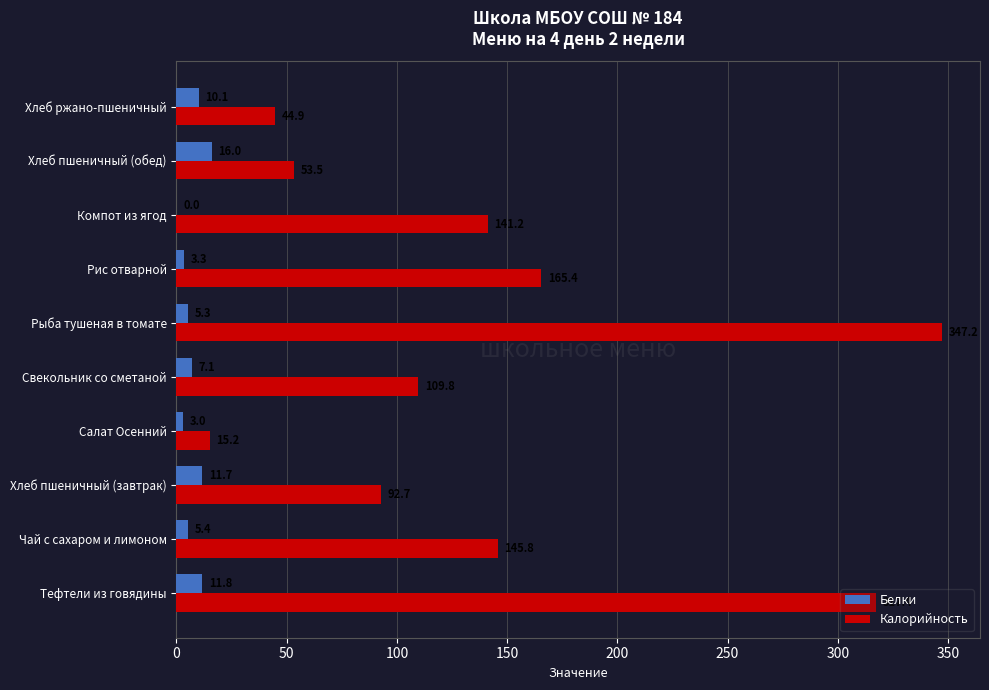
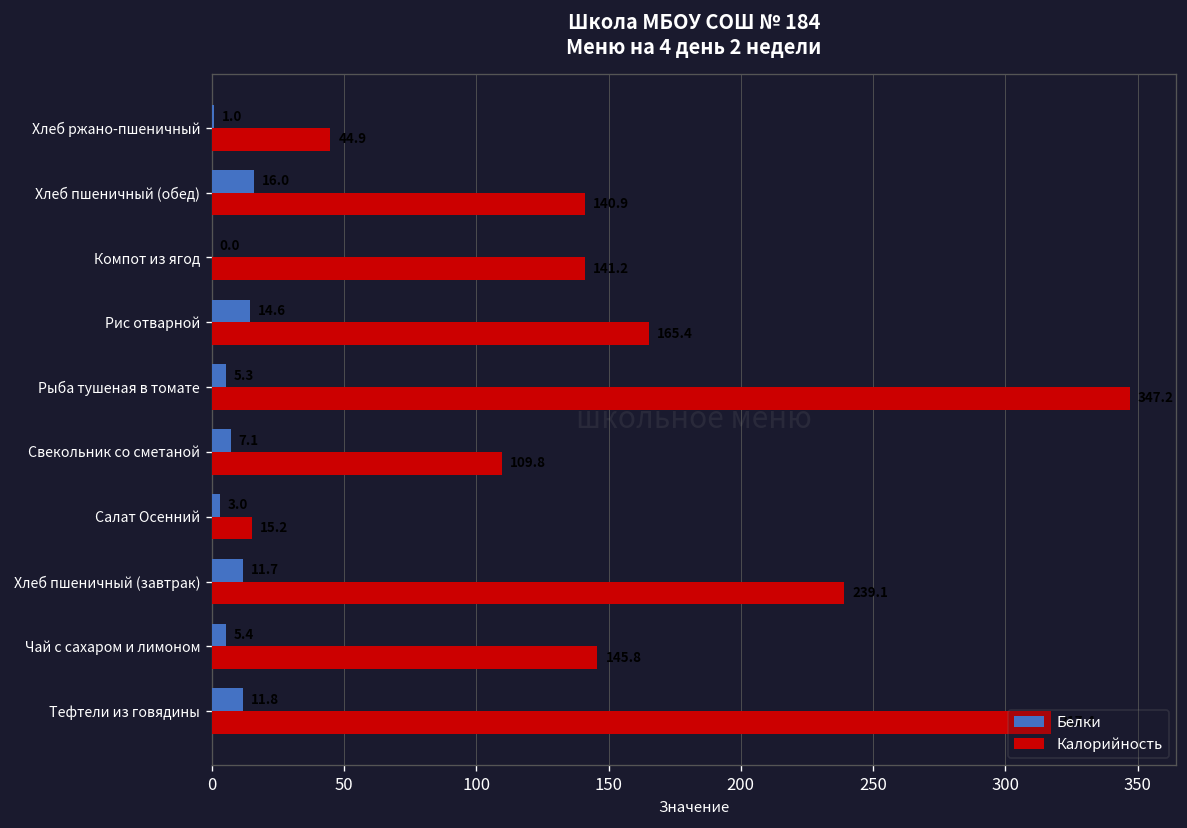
  {
    "Белки": {
-     "Хлеб ржано-пшеничный": 10,
+     "Хлеб ржано-пшеничный": 1,
      "Хлеб пшеничный (обед)": 16,
      "Компот из ягод": 0,
-     "Рис отварной": 3,
+     "Рис отварной": 15,
      "Рыба тушеная в томате": 5,
      "Свекольник со сметаной": 7,
      "Салат Осенний": 3,
      "Хлеб пшеничный (завтрак)": 12,
      "Чай с сахаром и лимоном": 5,
      "Тефтели из говядины": 12
    },
    "Калорийность": {
      "Хлеб ржано-пшеничный": 45,
-     "Хлеб пшеничный (обед)": 54,
+     "Хлеб пшеничный (обед)": 141,
      "Компот из ягод": 141,
      "Рис отварной": 165,
      "Рыба тушеная в томате": 347,
      "Свекольник со сметаной": 110,
      "Салат Осенний": 15,
-     "Хлеб пшеничный (завтрак)": 93,
+     "Хлеб пшеничный (завтрак)": 239,
      "Чай с сахаром и лимоном": 146
    }
  }
